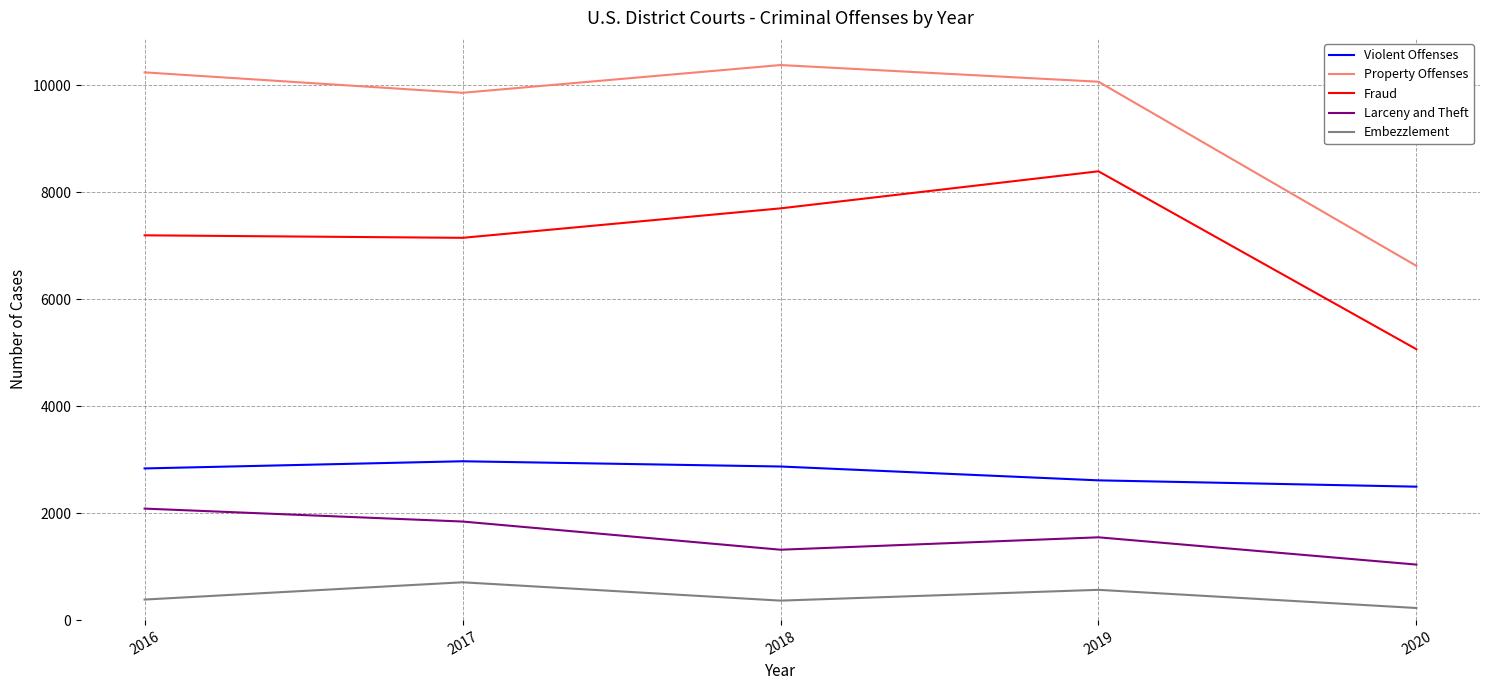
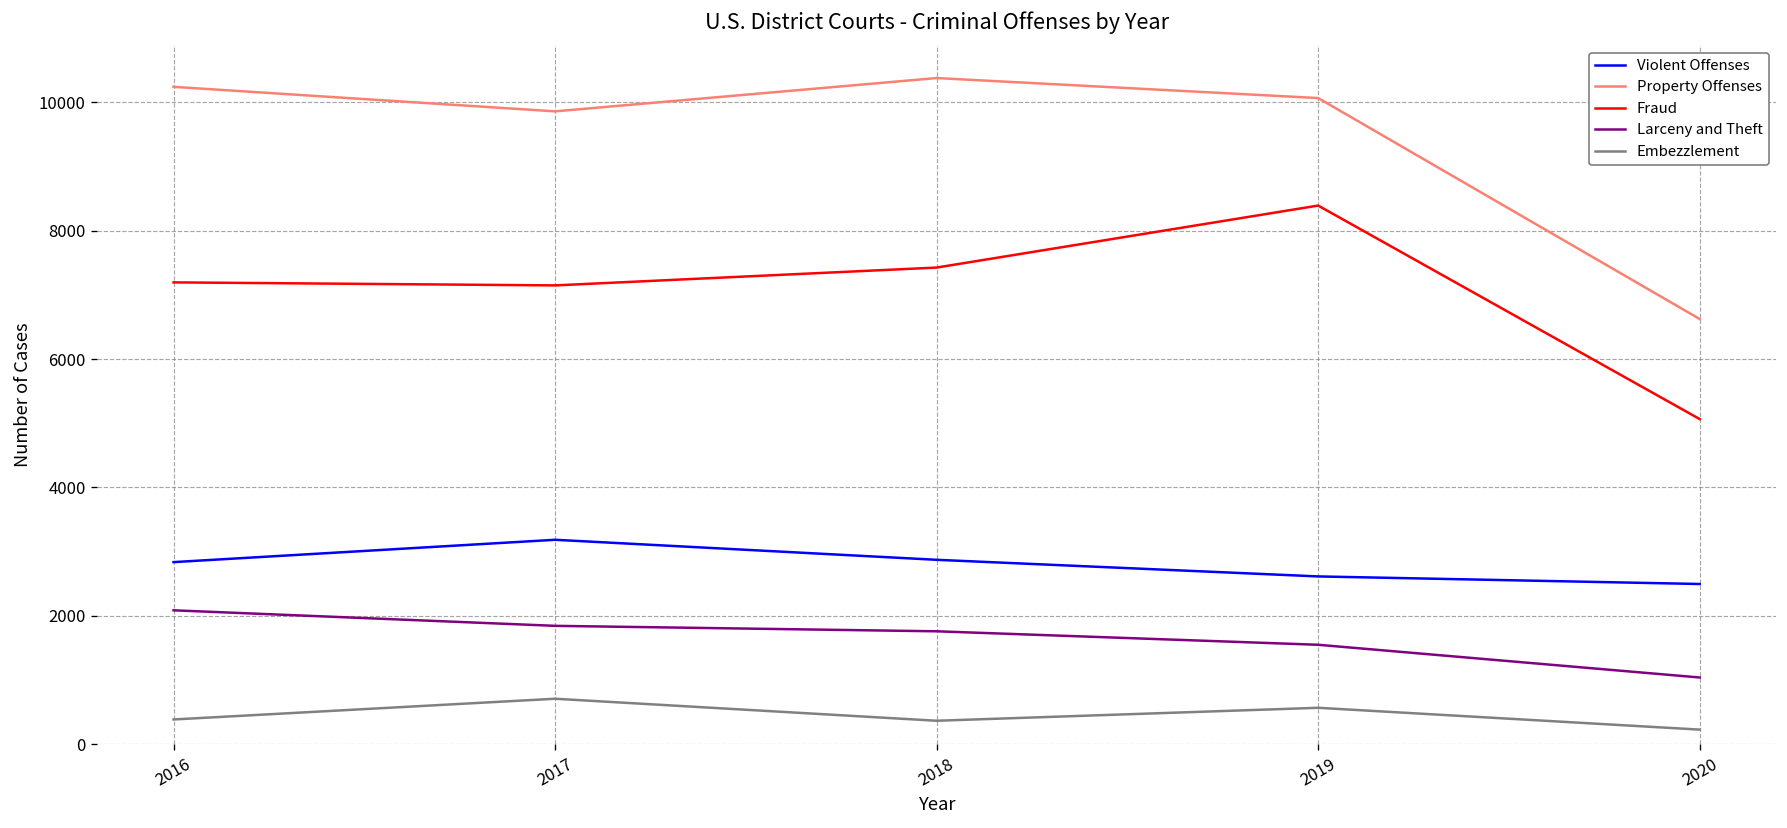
  {
    "Violent Offenses": {
      "2016": 2800,
-     "2017": 3000,
+     "2017": 3200,
      "2018": 2900,
      "2019": 2600,
      "2020": 2500
    },
    "Property Offenses": {
      "2016": 10200,
      "2017": 9900,
      "2018": 10400,
      "2019": 10100,
      "2020": 6600
    },
    "Fraud": {
      "2016": 7200,
      "2017": 7100,
-     "2018": 7700,
+     "2018": 7400,
      "2019": 8400,
      "2020": 5100
    },
    "Larceny and Theft": {
      "2016": 2100,
      "2017": 1800,
-     "2018": 1300,
+     "2018": 1800,
      "2019": 1500,
      "2020": 1000
    },
    "Embezzlement": {
      "2016": 400,
      "2017": 700,
      "2018": 400,
      "2019": 600,
      "2020": 200
    }
  }
